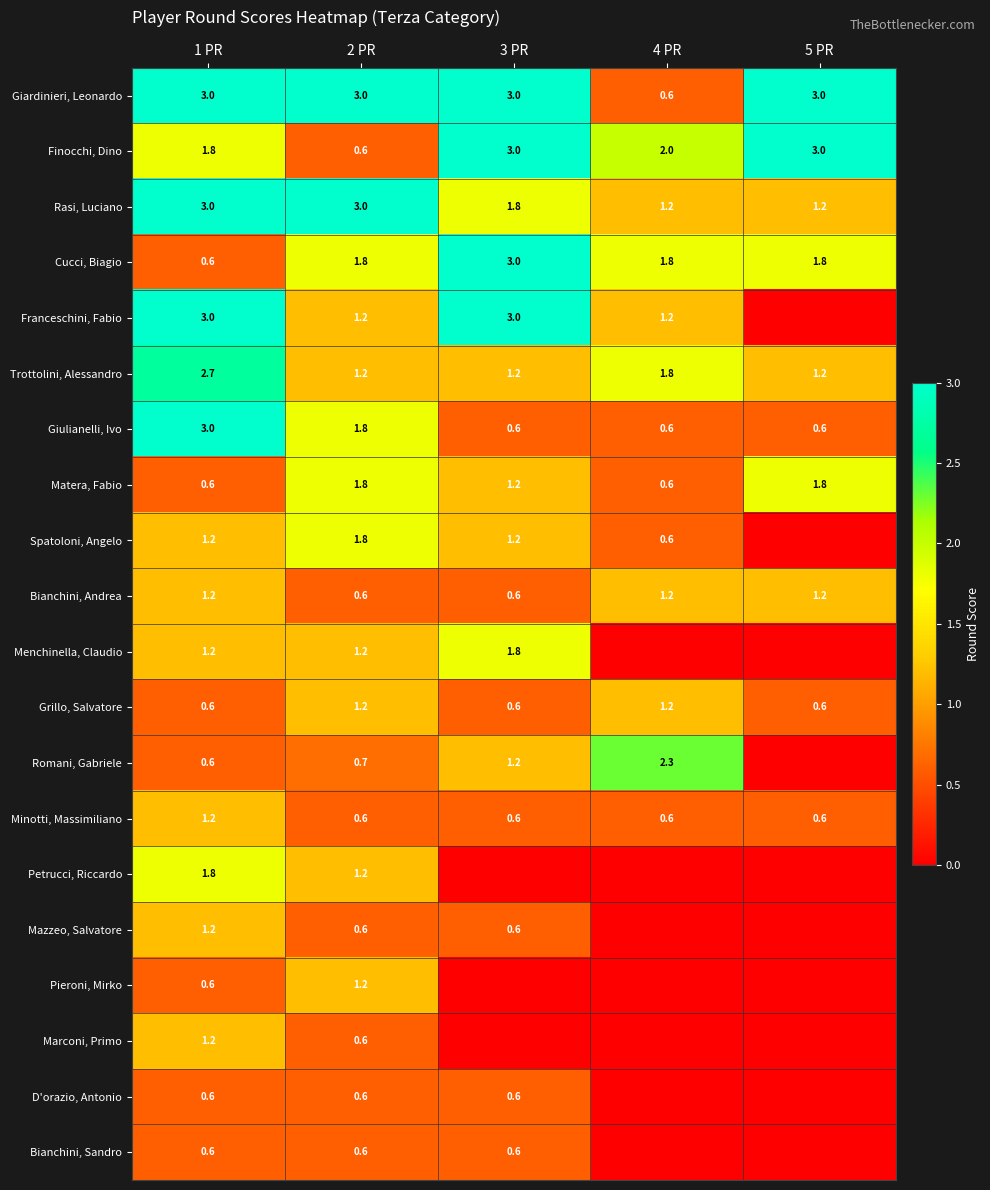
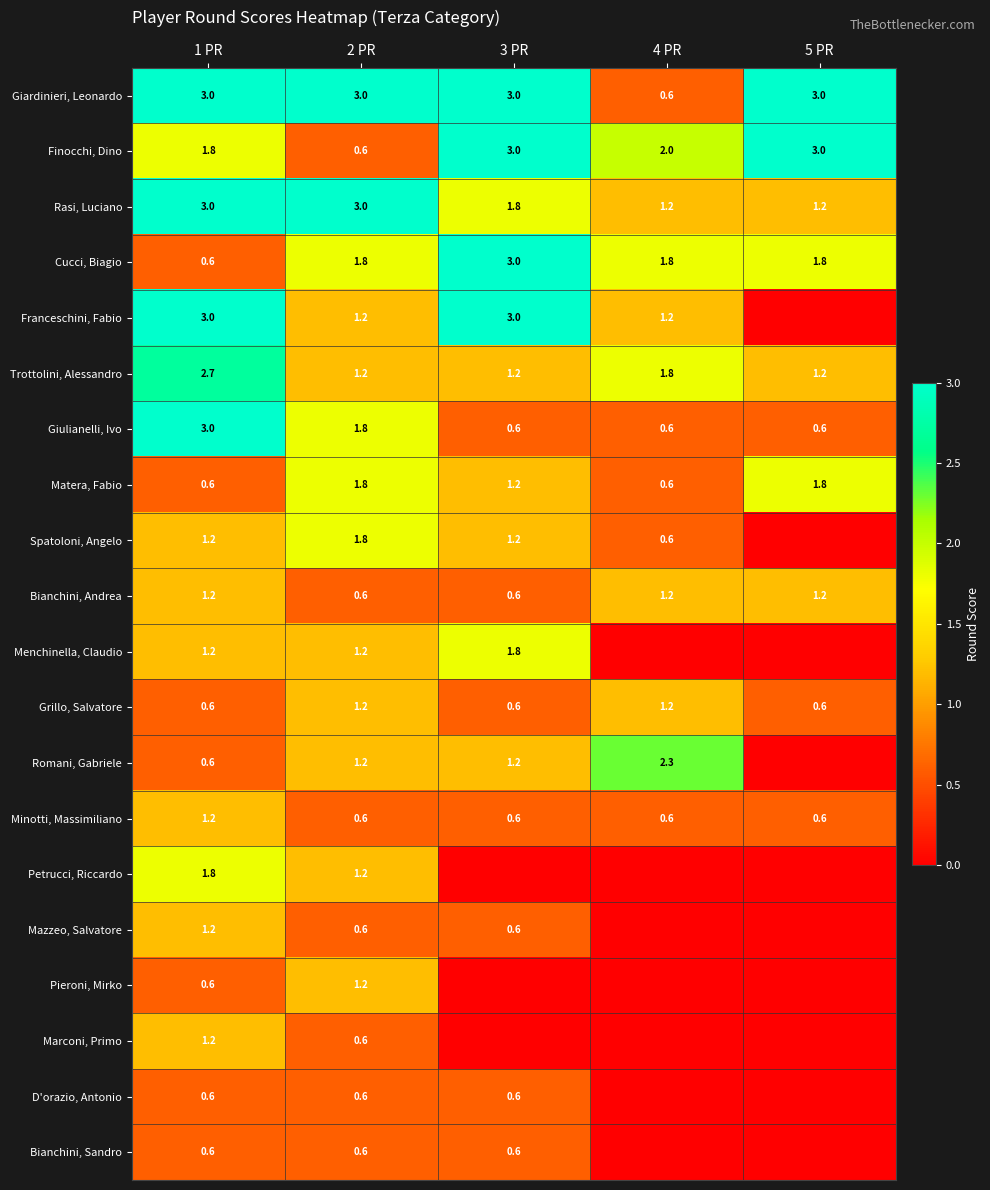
  {
    "Giardinieri, Leonardo": {
      "1 PR": 3.0,
      "2 PR": 3.0,
      "3 PR": 3.0,
      "4 PR": 0.6,
      "5 PR": 3.0
    },
    "Finocchi, Dino": {
      "1 PR": 1.8,
      "2 PR": 0.6,
      "3 PR": 3.0,
      "4 PR": 2.0,
      "5 PR": 3.0
    },
    "Rasi, Luciano": {
      "1 PR": 3.0,
      "2 PR": 3.0,
      "3 PR": 1.8,
      "4 PR": 1.2,
      "5 PR": 1.2
    },
    "Cucci, Biagio": {
      "1 PR": 0.6,
      "2 PR": 1.8,
      "3 PR": 3.0,
      "4 PR": 1.8,
      "5 PR": 1.8
    },
    "Franceschini, Fabio": {
      "1 PR": 3.0,
      "2 PR": 1.2,
      "3 PR": 3.0,
      "4 PR": 1.2
    },
    "Trottolini, Alessandro": {
      "1 PR": 2.7,
      "2 PR": 1.2,
      "3 PR": 1.2,
      "4 PR": 1.8,
      "5 PR": 1.2
    },
    "Giulianelli, Ivo": {
      "1 PR": 3.0,
      "2 PR": 1.8,
      "3 PR": 0.6,
      "4 PR": 0.6,
      "5 PR": 0.6
    },
    "Matera, Fabio": {
      "1 PR": 0.6,
      "2 PR": 1.8,
      "3 PR": 1.2,
      "4 PR": 0.6,
      "5 PR": 1.8
    },
    "Spatoloni, Angelo": {
      "1 PR": 1.2,
      "2 PR": 1.8,
      "3 PR": 1.2,
      "4 PR": 0.6
    },
    "Bianchini, Andrea": {
      "1 PR": 1.2,
      "2 PR": 0.6,
      "3 PR": 0.6,
      "4 PR": 1.2,
      "5 PR": 1.2
    },
    "Menchinella, Claudio": {
      "1 PR": 1.2,
      "2 PR": 1.2,
      "3 PR": 1.8
    },
    "Grillo, Salvatore": {
      "1 PR": 0.6,
      "2 PR": 1.2,
      "3 PR": 0.6,
      "4 PR": 1.2,
      "5 PR": 0.6
    },
    "Romani, Gabriele": {
      "1 PR": 0.6,
-     "2 PR": 0.7,
+     "2 PR": 1.2,
      "3 PR": 1.2,
      "4 PR": 2.3
    },
    "Minotti, Massimiliano": {
      "1 PR": 1.2,
      "2 PR": 0.6,
      "3 PR": 0.6,
      "4 PR": 0.6,
      "5 PR": 0.6
    },
    "Petrucci, Riccardo": {
      "1 PR": 1.8,
      "2 PR": 1.2
    },
    "Mazzeo, Salvatore": {
      "1 PR": 1.2,
      "2 PR": 0.6,
      "3 PR": 0.6
    },
    "Pieroni, Mirko": {
      "1 PR": 0.6,
      "2 PR": 1.2
    },
    "Marconi, Primo": {
      "1 PR": 1.2,
      "2 PR": 0.6
    },
    "D'orazio, Antonio": {
      "1 PR": 0.6,
      "2 PR": 0.6,
      "3 PR": 0.6
    },
    "Bianchini, Sandro": {
      "1 PR": 0.6,
      "2 PR": 0.6,
      "3 PR": 0.6
    }
  }
